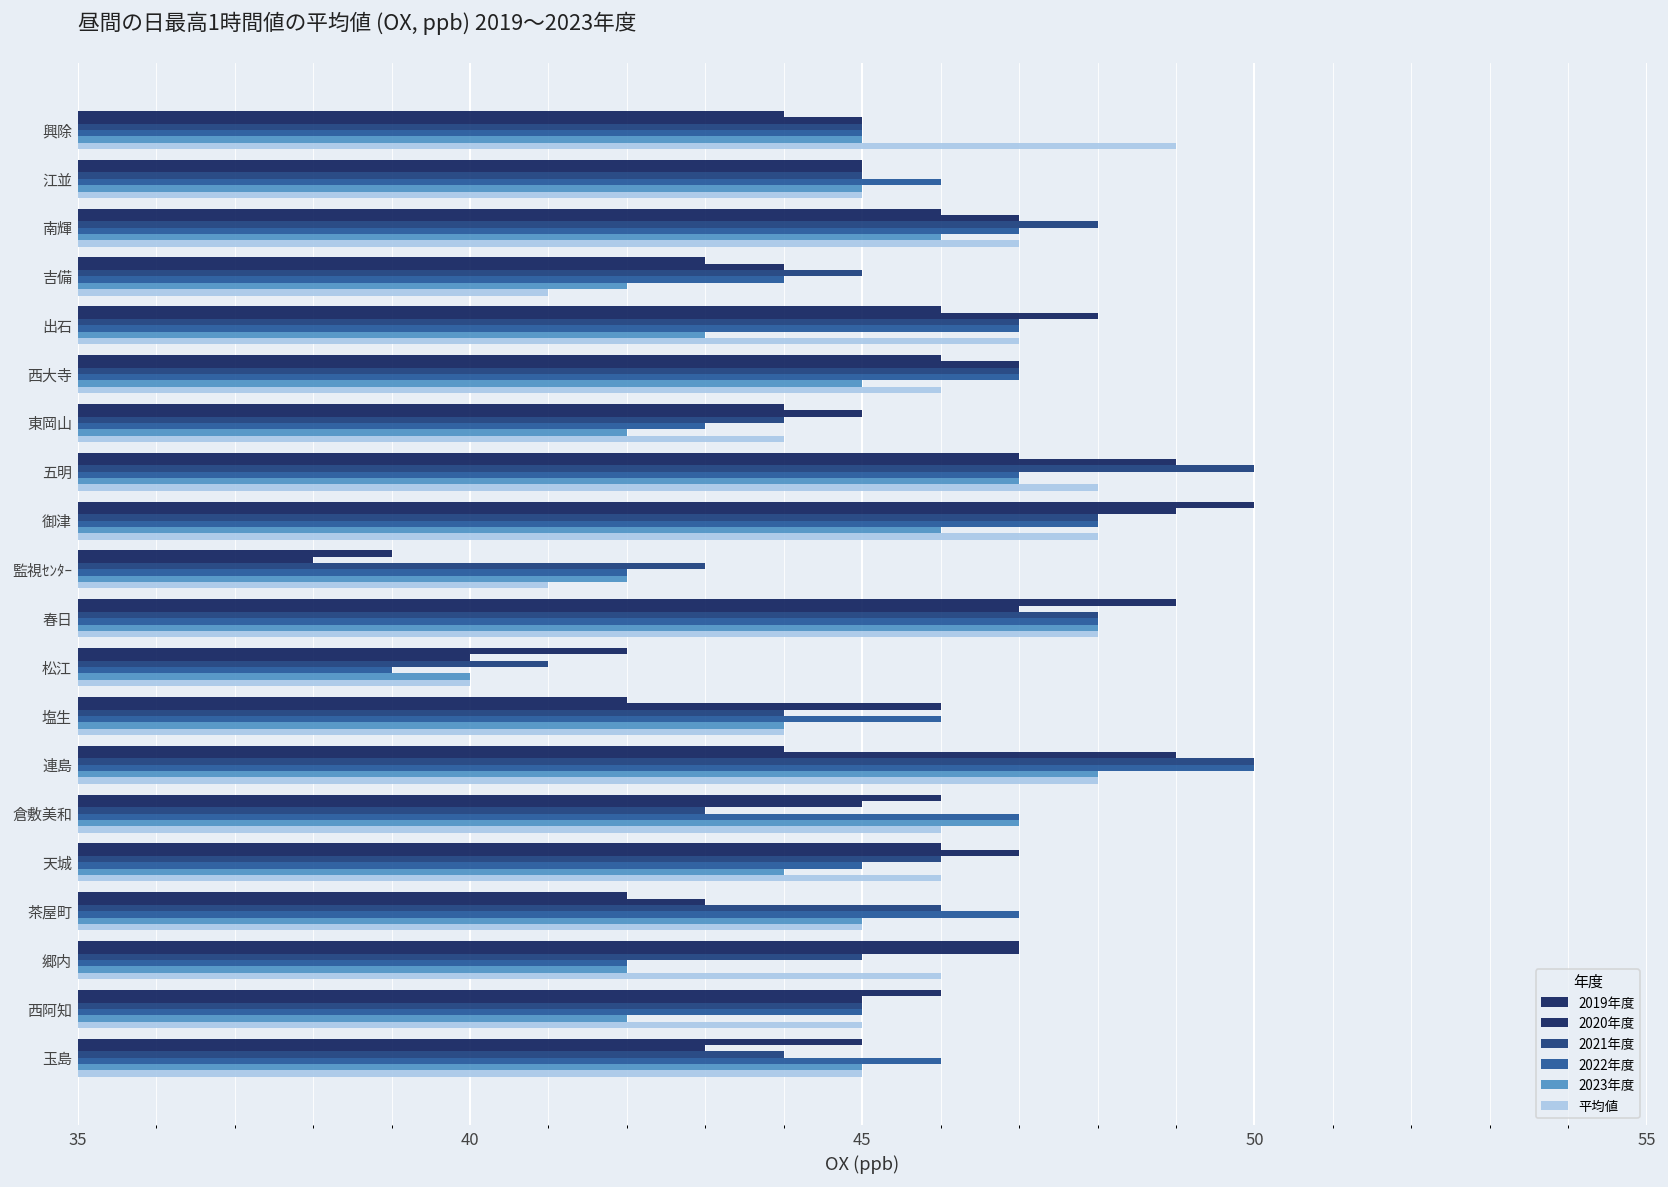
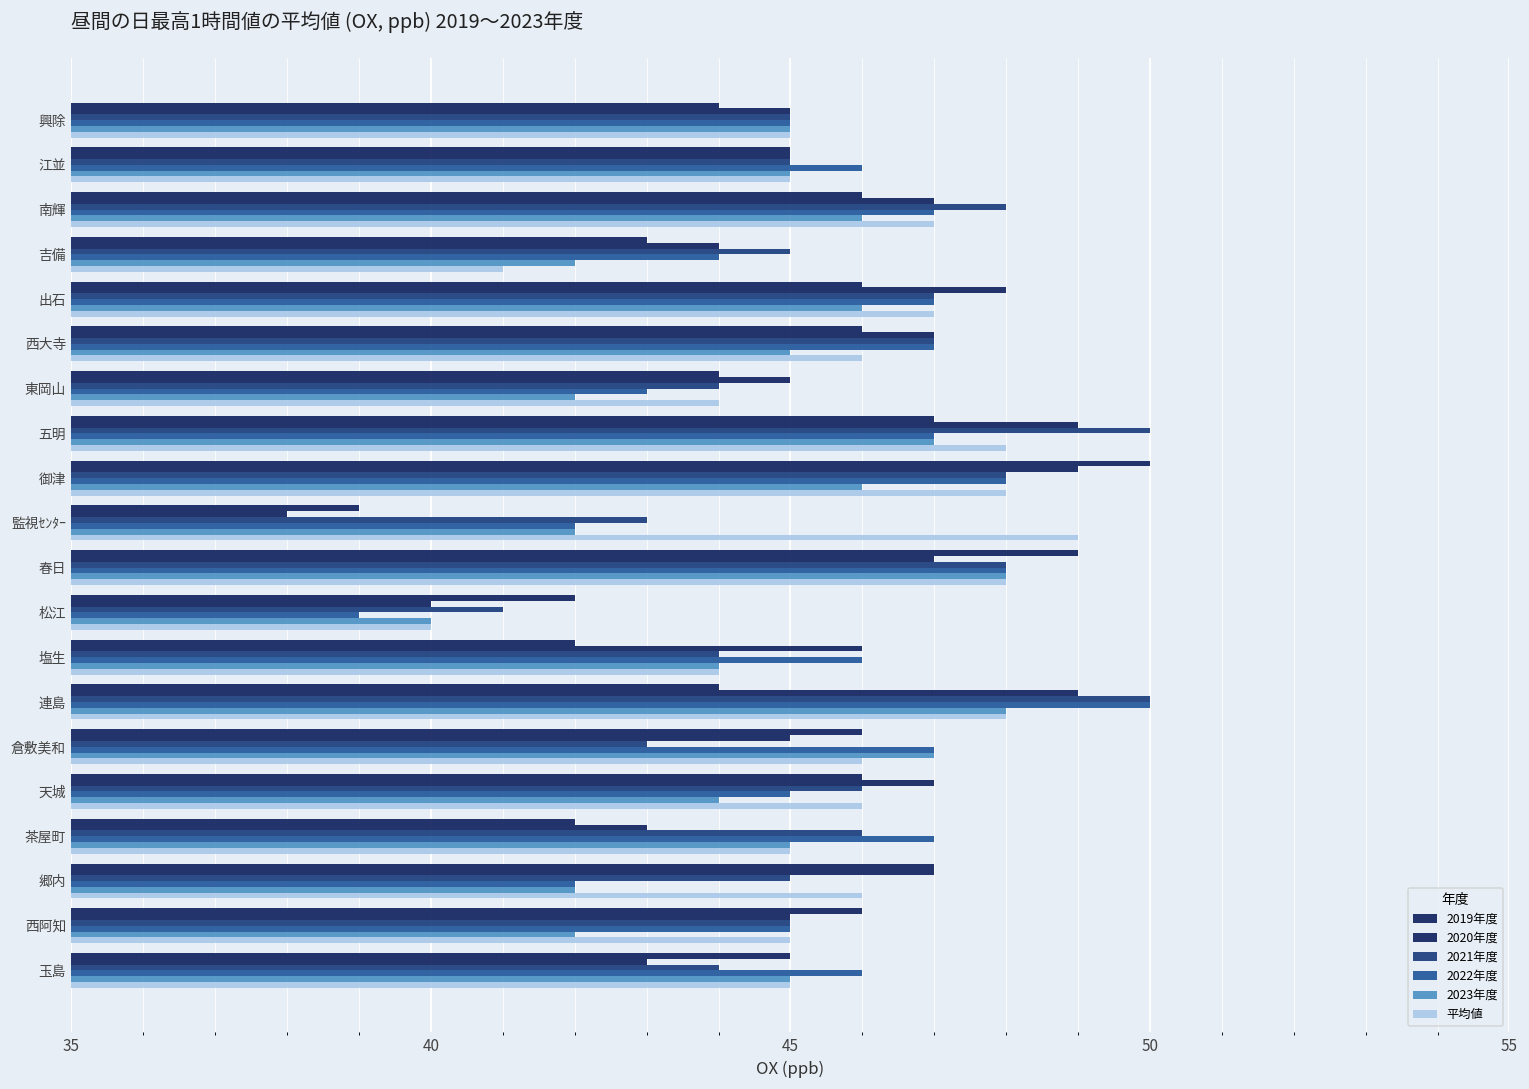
  {
    "2023年度": {
      "興除": 45,
      "江並": 45,
      "南輝": 46,
      "吉備": 42,
-     "出石": 43,
+     "出石": 46,
      "西大寺": 45,
      "東岡山": 42,
      "五明": 47,
      "御津": 46,
      "監視ｾﾝﾀｰ": 42,
      "春日": 48,
      "松江": 40,
      "塩生": 44,
      "連島": 48,
      "倉敷美和": 47,
      "天城": 44,
      "茶屋町": 45,
      "郷内": 42,
      "西阿知": 42,
      "玉島": 45
    },
    "平均値": {
-     "興除": 49,
+     "興除": 45,
      "江並": 45,
      "南輝": 47,
      "吉備": 41,
      "出石": 47,
      "西大寺": 46,
      "東岡山": 44,
      "五明": 48,
      "御津": 48,
-     "監視ｾﾝﾀｰ": 41,
+     "監視ｾﾝﾀｰ": 49,
      "春日": 48,
      "松江": 40,
      "塩生": 44,
      "連島": 48,
      "倉敷美和": 46,
      "天城": 46,
      "茶屋町": 45,
      "郷内": 46,
      "西阿知": 45,
      "玉島": 45
    }
  }
